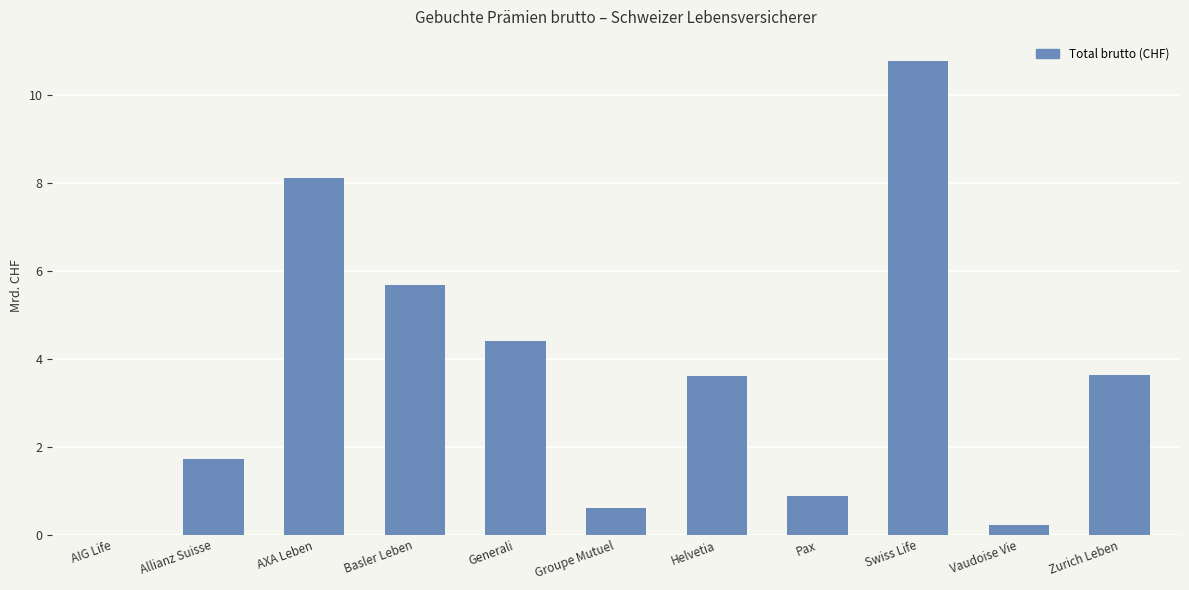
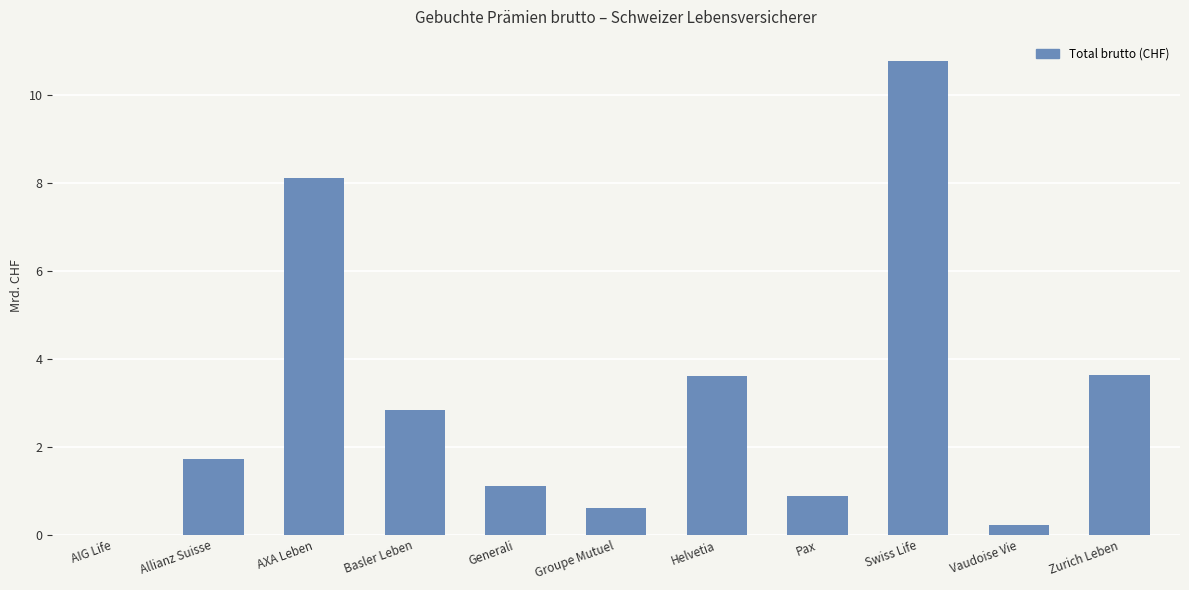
  {
    "Allianz Suisse": 1.7,
    "AXA Leben": 8.1,
-   "Basler Leben": 5.7,
-   "Generali": 4.4,
+   "Basler Leben": 2.8,
+   "Generali": 1.1,
    "Groupe Mutuel": 0.6,
    "Helvetia": 3.6,
    "Pax": 0.9,
    "Swiss Life": 10.8,
    "Vaudoise Vie": 0.2,
    "Zurich Leben": 3.6
  }
